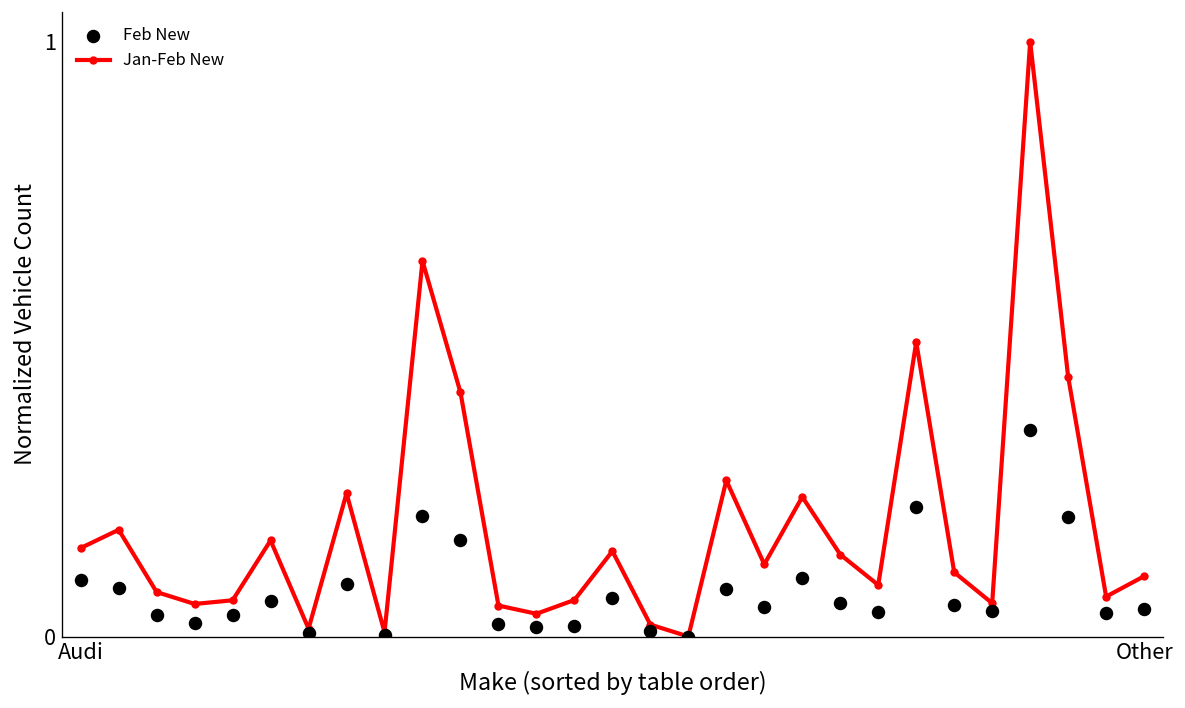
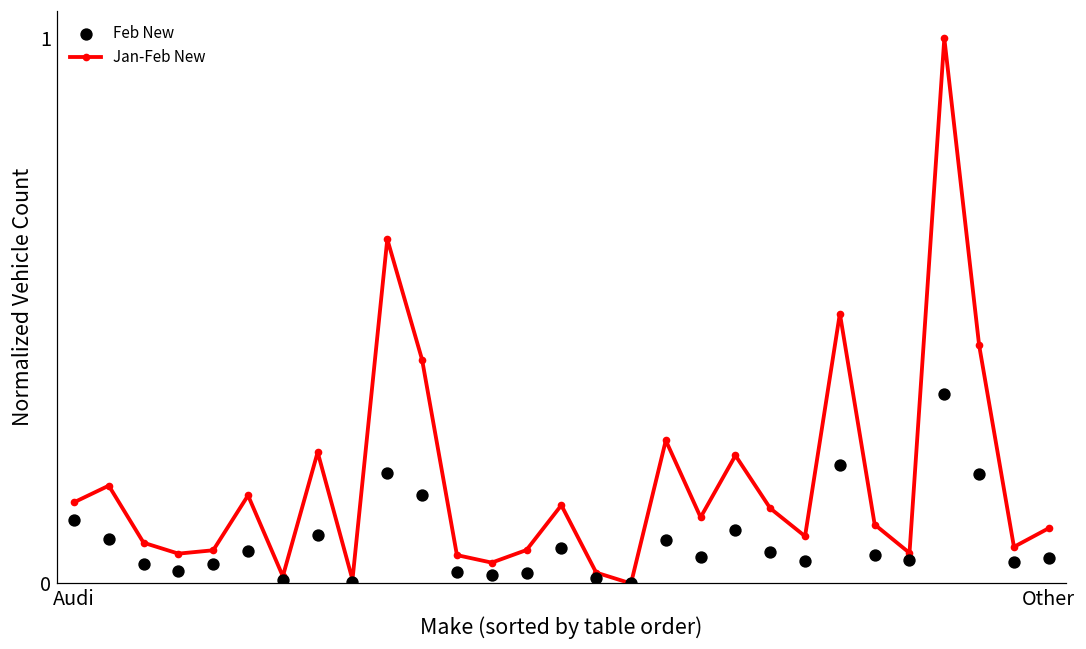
  {
    "Feb New": {
-     "Audi": 0.10
+     "Audi": 0.12
    },
    "Jan-Feb New": {
      "Audi": 0.15,
      "Other": 0.10
    }
  }
